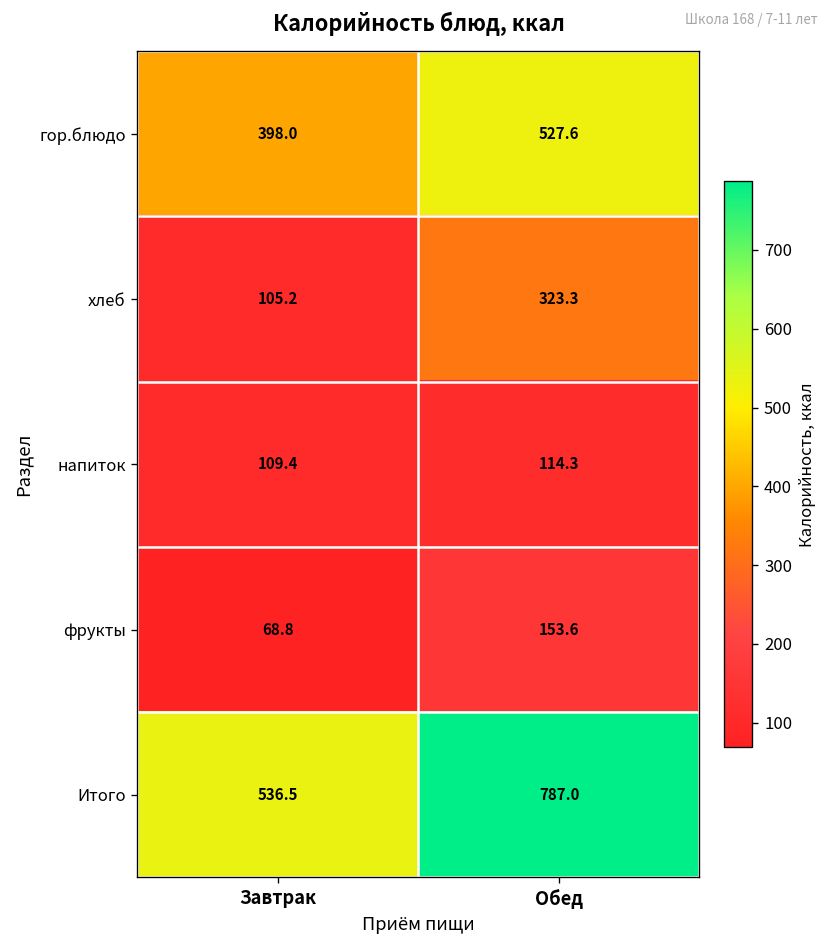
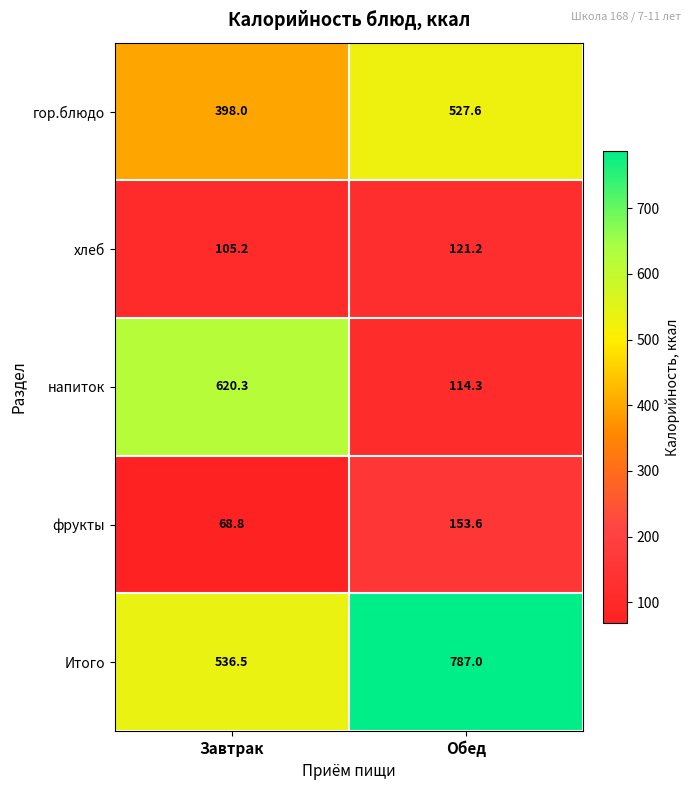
  {
    "гор.блюдо": {
      "Завтрак": 398.0,
      "Обед": 527.6
    },
    "хлеб": {
      "Завтрак": 105.2,
-     "Обед": 323.3
+     "Обед": 121.2
    },
    "напиток": {
-     "Завтрак": 109.4,
+     "Завтрак": 620.3,
      "Обед": 114.3
    },
    "фрукты": {
      "Завтрак": 68.8,
      "Обед": 153.6
    },
    "Итого": {
      "Завтрак": 536.5,
      "Обед": 787.0
    }
  }
